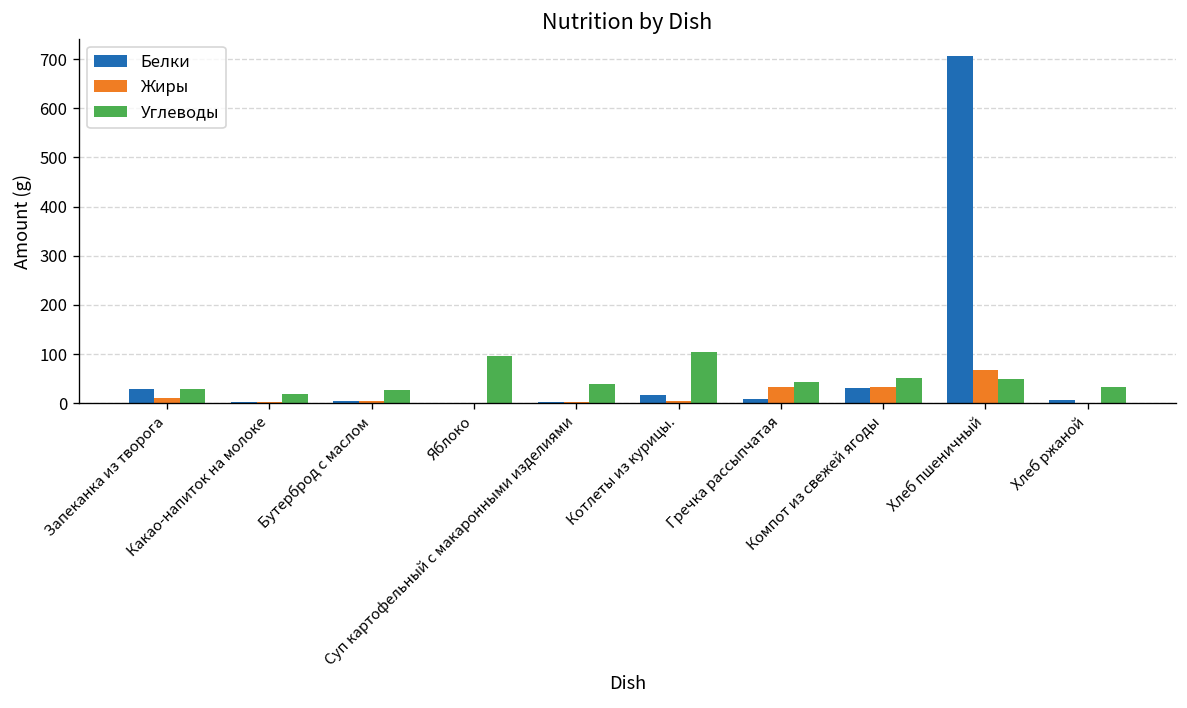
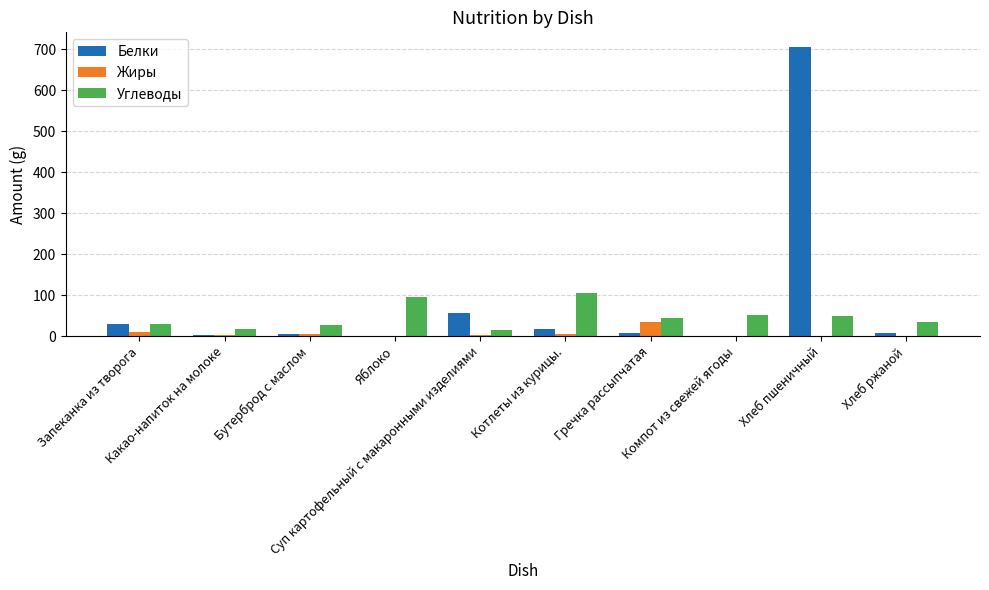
  {
    "Белки": {
      "Запеканка из творога": 30,
-     "Суп картофельный с макаронными изделиями": 0,
+     "Суп картофельный с макаронными изделиями": 60,
      "Котлеты из курицы.": 20,
      "Гречка рассыпчатая": 10,
-     "Компот из свежей ягоды": 30,
+     "Компот из свежей ягоды": 0,
      "Хлеб пшеничный": 710,
      "Хлеб ржаной": 10
    },
    "Жиры": {
      "Запеканка из творога": 10,
      "Гречка рассыпчатая": 30,
-     "Компот из свежей ягоды": 30,
-     "Хлеб пшеничный": 70
+     "Компот из свежей ягоды": 0,
+     "Хлеб пшеничный": 0
    },
    "Углеводы": {
      "Запеканка из творога": 30,
      "Какао-напиток на молоке": 20,
      "Бутерброд с маслом": 30,
      "Яблоко": 100,
-     "Суп картофельный с макаронными изделиями": 40,
+     "Суп картофельный с макаронными изделиями": 10,
      "Котлеты из курицы.": 100,
      "Гречка рассыпчатая": 40,
      "Компот из свежей ягоды": 50,
      "Хлеб пшеничный": 50,
      "Хлеб ржаной": 30
    }
  }
